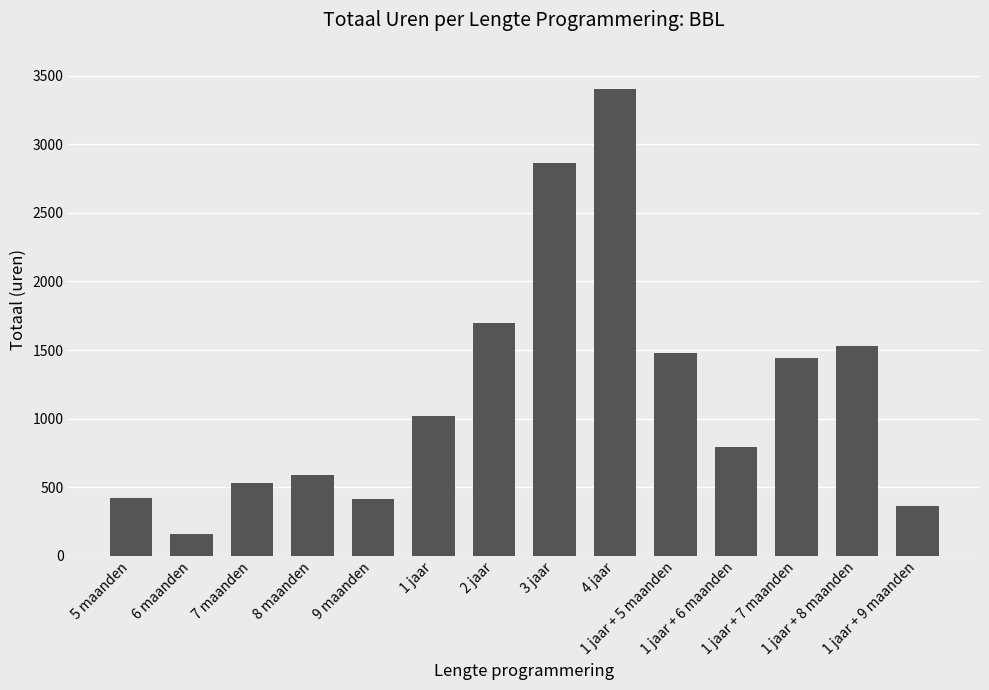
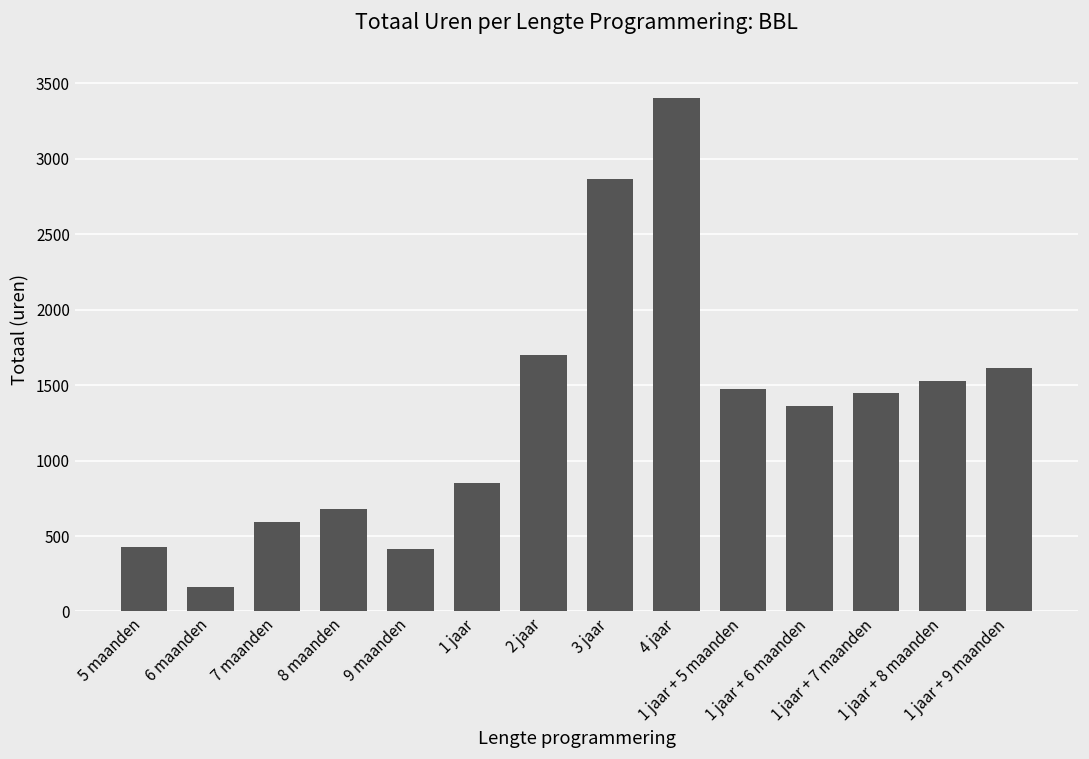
  {
    "5 maanden": 430,
    "6 maanden": 160,
-   "7 maanden": 530,
-   "8 maanden": 590,
+   "7 maanden": 600,
+   "8 maanden": 680,
    "9 maanden": 420,
-   "1 jaar": 1020,
+   "1 jaar": 850,
    "2 jaar": 1700,
    "3 jaar": 2860,
    "4 jaar": 3400,
    "1 jaar + 5 maanden": 1480,
-   "1 jaar + 6 maanden": 800,
+   "1 jaar + 6 maanden": 1360,
    "1 jaar + 7 maanden": 1450,
    "1 jaar + 8 maanden": 1530,
-   "1 jaar + 9 maanden": 360
+   "1 jaar + 9 maanden": 1620
  }
